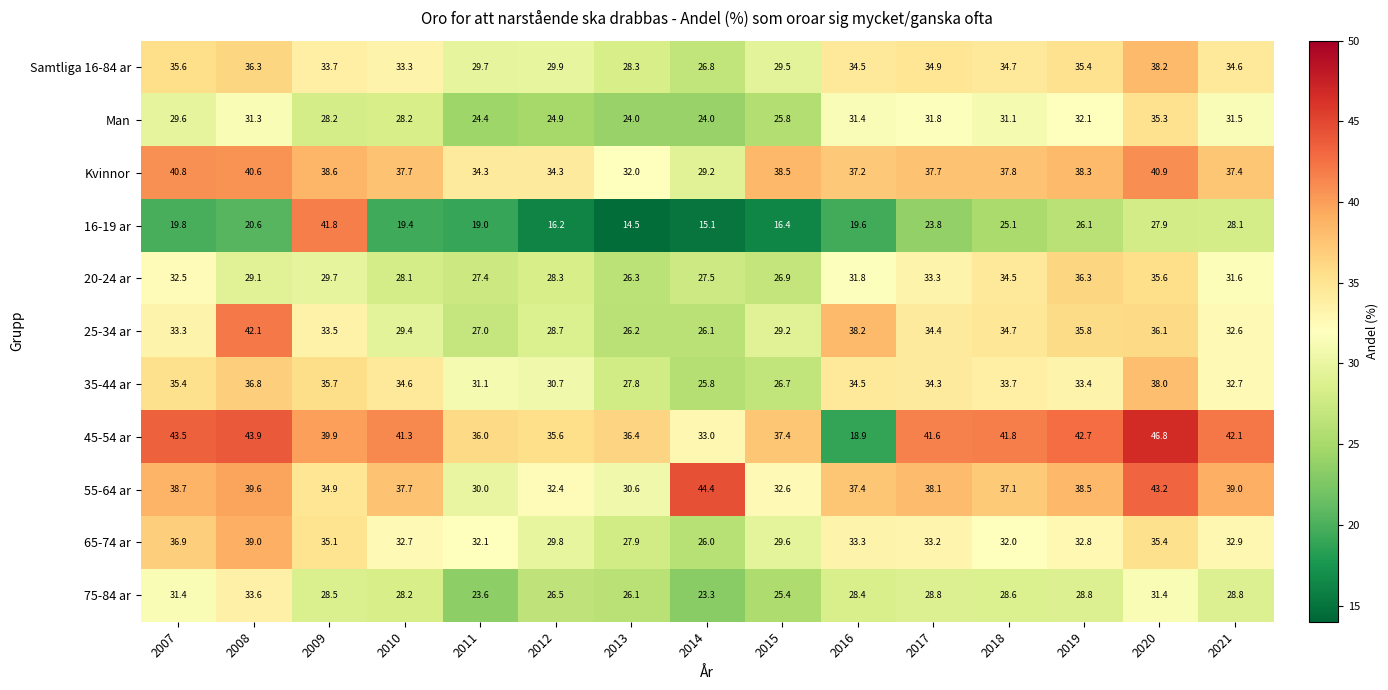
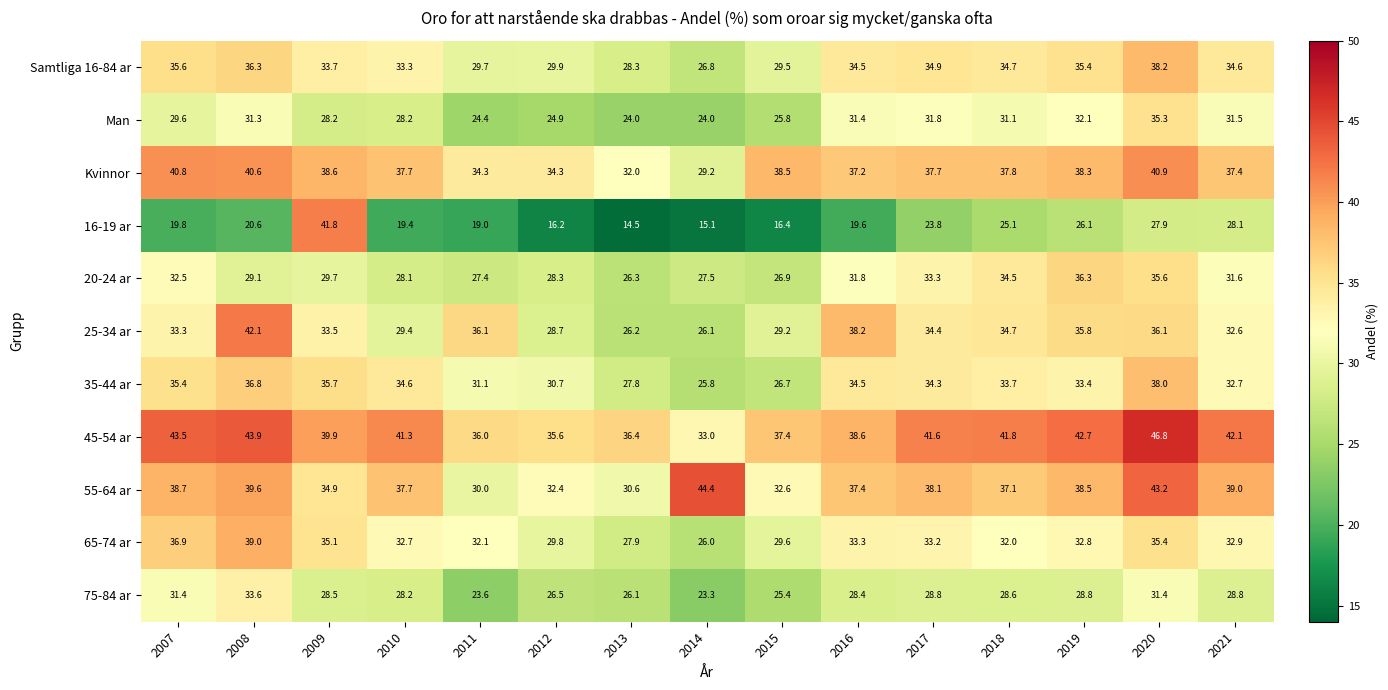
  {
    "Samtliga 16-84 ar": {
      "2007": 35.6,
      "2008": 36.3,
      "2009": 33.7,
      "2010": 33.3,
      "2011": 29.7,
      "2012": 29.9,
      "2013": 28.3,
      "2014": 26.8,
      "2015": 29.5,
      "2016": 34.5,
      "2017": 34.9,
      "2018": 34.7,
      "2019": 35.4,
      "2020": 38.2,
      "2021": 34.6
    },
    "Man": {
      "2007": 29.6,
      "2008": 31.3,
      "2009": 28.2,
      "2010": 28.2,
      "2011": 24.4,
      "2012": 24.9,
      "2013": 24.0,
      "2014": 24.0,
      "2015": 25.8,
      "2016": 31.4,
      "2017": 31.8,
      "2018": 31.1,
      "2019": 32.1,
      "2020": 35.3,
      "2021": 31.5
    },
    "Kvinnor": {
      "2007": 40.8,
      "2008": 40.6,
      "2009": 38.6,
      "2010": 37.7,
      "2011": 34.3,
      "2012": 34.3,
      "2013": 32.0,
      "2014": 29.2,
      "2015": 38.5,
      "2016": 37.2,
      "2017": 37.7,
      "2018": 37.8,
      "2019": 38.3,
      "2020": 40.9,
      "2021": 37.4
    },
    "16-19 ar": {
      "2007": 19.8,
      "2008": 20.6,
      "2009": 41.8,
      "2010": 19.4,
      "2011": 19.0,
      "2012": 16.2,
      "2013": 14.5,
      "2014": 15.1,
      "2015": 16.4,
      "2016": 19.6,
      "2017": 23.8,
      "2018": 25.1,
      "2019": 26.1,
      "2020": 27.9,
      "2021": 28.1
    },
    "20-24 ar": {
      "2007": 32.5,
      "2008": 29.1,
      "2009": 29.7,
      "2010": 28.1,
      "2011": 27.4,
      "2012": 28.3,
      "2013": 26.3,
      "2014": 27.5,
      "2015": 26.9,
      "2016": 31.8,
      "2017": 33.3,
      "2018": 34.5,
      "2019": 36.3,
      "2020": 35.6,
      "2021": 31.6
    },
    "25-34 ar": {
      "2007": 33.3,
      "2008": 42.1,
      "2009": 33.5,
      "2010": 29.4,
-     "2011": 27.0,
+     "2011": 36.1,
      "2012": 28.7,
      "2013": 26.2,
      "2014": 26.1,
      "2015": 29.2,
      "2016": 38.2,
      "2017": 34.4,
      "2018": 34.7,
      "2019": 35.8,
      "2020": 36.1,
      "2021": 32.6
    },
    "35-44 ar": {
      "2007": 35.4,
      "2008": 36.8,
      "2009": 35.7,
      "2010": 34.6,
      "2011": 31.1,
      "2012": 30.7,
      "2013": 27.8,
      "2014": 25.8,
      "2015": 26.7,
      "2016": 34.5,
      "2017": 34.3,
      "2018": 33.7,
      "2019": 33.4,
      "2020": 38.0,
      "2021": 32.7
    },
    "45-54 ar": {
      "2007": 43.5,
      "2008": 43.9,
      "2009": 39.9,
      "2010": 41.3,
      "2011": 36.0,
      "2012": 35.6,
      "2013": 36.4,
      "2014": 33.0,
      "2015": 37.4,
-     "2016": 18.9,
+     "2016": 38.6,
      "2017": 41.6,
      "2018": 41.8,
      "2019": 42.7,
      "2020": 46.8,
      "2021": 42.1
    },
    "55-64 ar": {
      "2007": 38.7,
      "2008": 39.6,
      "2009": 34.9,
      "2010": 37.7,
      "2011": 30.0,
      "2012": 32.4,
      "2013": 30.6,
      "2014": 44.4,
      "2015": 32.6,
      "2016": 37.4,
      "2017": 38.1,
      "2018": 37.1,
      "2019": 38.5,
      "2020": 43.2,
      "2021": 39.0
    },
    "65-74 ar": {
      "2007": 36.9,
      "2008": 39.0,
      "2009": 35.1,
      "2010": 32.7,
      "2011": 32.1,
      "2012": 29.8,
      "2013": 27.9,
      "2014": 26.0,
      "2015": 29.6,
      "2016": 33.3,
      "2017": 33.2,
      "2018": 32.0,
      "2019": 32.8,
      "2020": 35.4,
      "2021": 32.9
    },
    "75-84 ar": {
      "2007": 31.4,
      "2008": 33.6,
      "2009": 28.5,
      "2010": 28.2,
      "2011": 23.6,
      "2012": 26.5,
      "2013": 26.1,
      "2014": 23.3,
      "2015": 25.4,
      "2016": 28.4,
      "2017": 28.8,
      "2018": 28.6,
      "2019": 28.8,
      "2020": 31.4,
      "2021": 28.8
    }
  }
